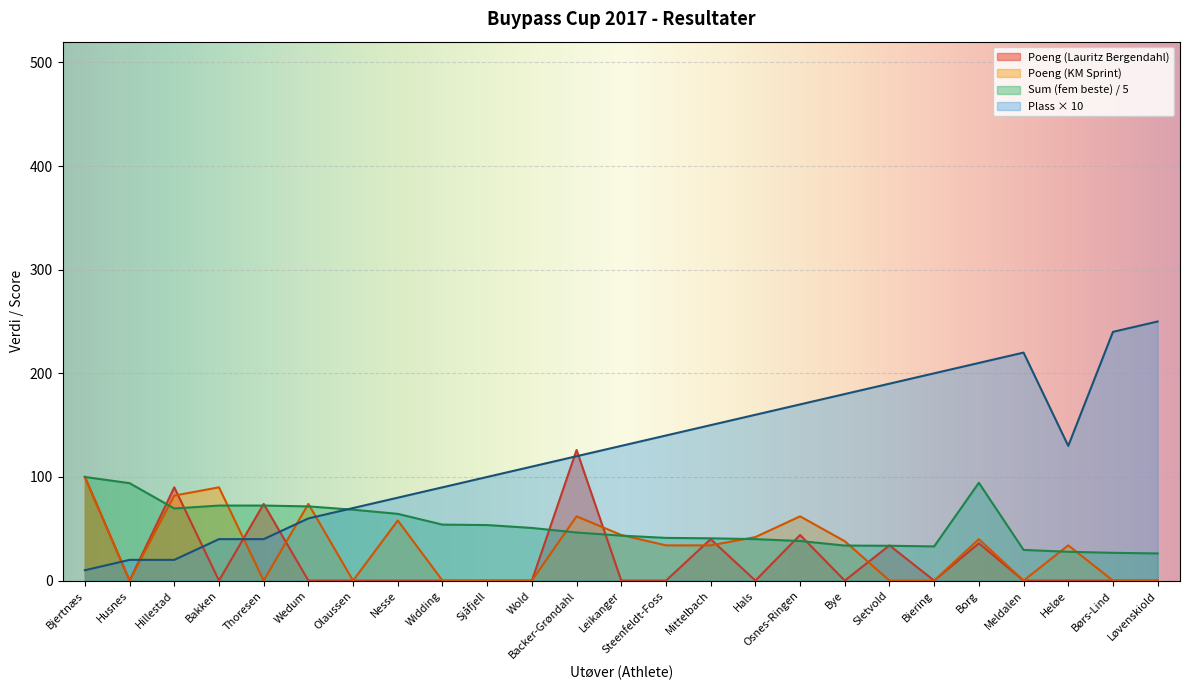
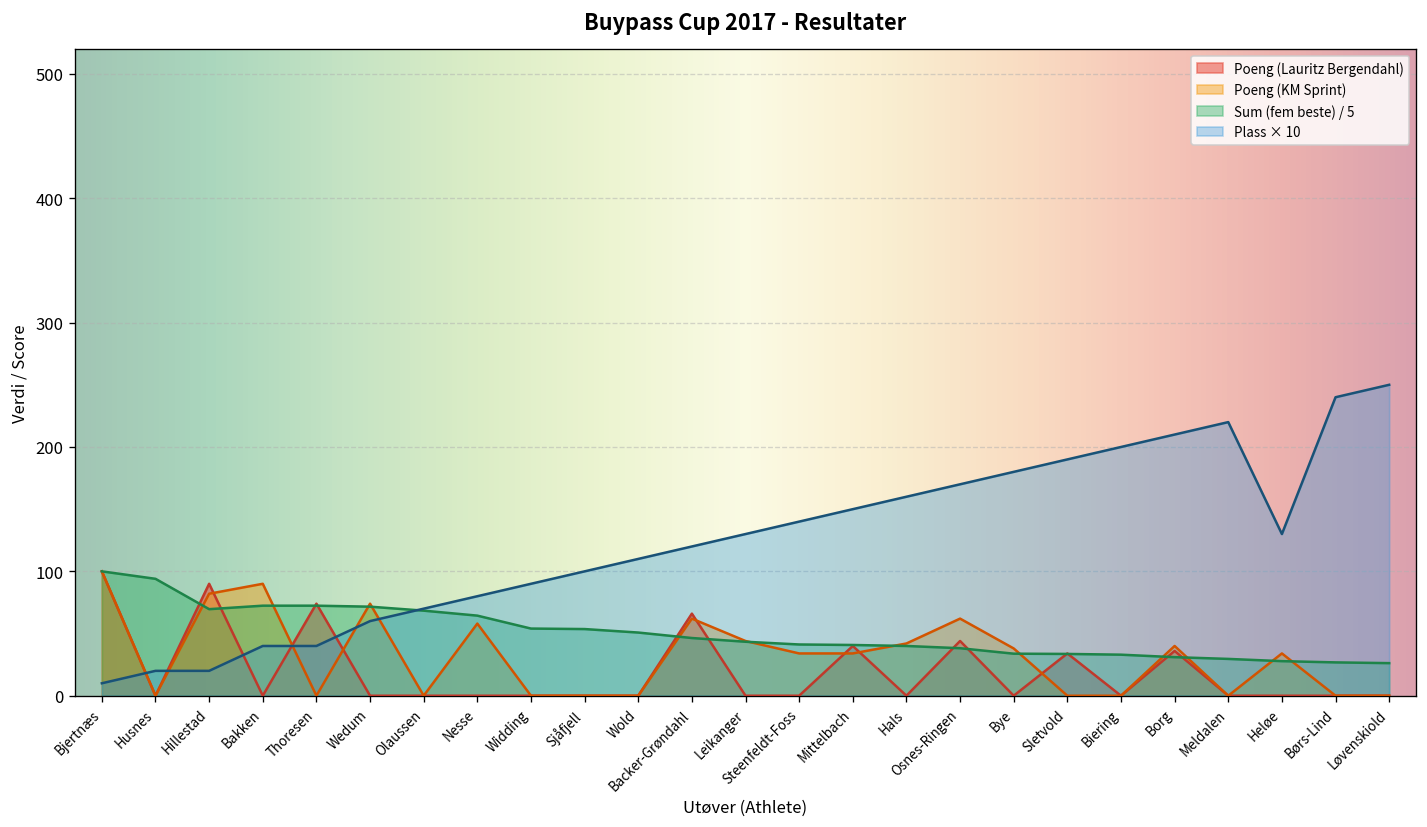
  {
    "Poeng (Lauritz Bergendahl)": {
      "Hillestad": 90,
      "Bakken": 0,
      "Wedum": 0,
      "Nesse": 0,
-     "Backer-Grøndahl": 126,
+     "Backer-Grøndahl": 66,
      "Leikanger": 0,
      "Steenfeldt-Foss": 0,
      "Hals": 0,
      "Osnes-Ringen": 44,
      "Bye": 0,
      "Borg": 36,
      "Heløe": 0
    },
    "Poeng (KM Sprint)": {
      "Hillestad": 82,
      "Bakken": 90,
      "Thoresen": 0,
      "Nesse": 58,
      "Backer-Grøndahl": 62,
      "Steenfeldt-Foss": 34,
      "Mittelbach": 34,
      "Osnes-Ringen": 62,
      "Bye": 38,
      "Sletvold": 0,
      "Borg": 40,
      "Heløe": 34
    },
    "Sum (fem beste) / 5": {
      "Husnes": 94,
      "Hillestad": 70,
      "Bakken": 72,
      "Nesse": 64,
      "Widding": 54,
      "Sjåfjell": 54,
      "Wold": 51,
      "Backer-Grøndahl": 46,
      "Steenfeldt-Foss": 41,
      "Osnes-Ringen": 38,
      "Bye": 34,
      "Biering": 33,
-     "Borg": 94,
+     "Borg": 31,
      "Meldalen": 30,
      "Heløe": 28,
      "Børs-Lind": 27,
      "Løvenskiold": 26
    },
    "Plass × 10": {
      "Bjertnæs": 10,
      "Husnes": 20,
      "Hillestad": 20,
      "Bakken": 40,
      "Thoresen": 40,
      "Wedum": 60,
      "Nesse": 80,
      "Widding": 90,
      "Sjåfjell": 100,
      "Wold": 110,
      "Backer-Grøndahl": 120,
      "Leikanger": 130,
      "Steenfeldt-Foss": 140,
      "Mittelbach": 150,
      "Hals": 160,
      "Osnes-Ringen": 170,
      "Bye": 180,
      "Sletvold": 190,
      "Biering": 200,
      "Borg": 210,
      "Meldalen": 220,
      "Heløe": 130,
      "Børs-Lind": 240,
      "Løvenskiold": 250
    }
  }
